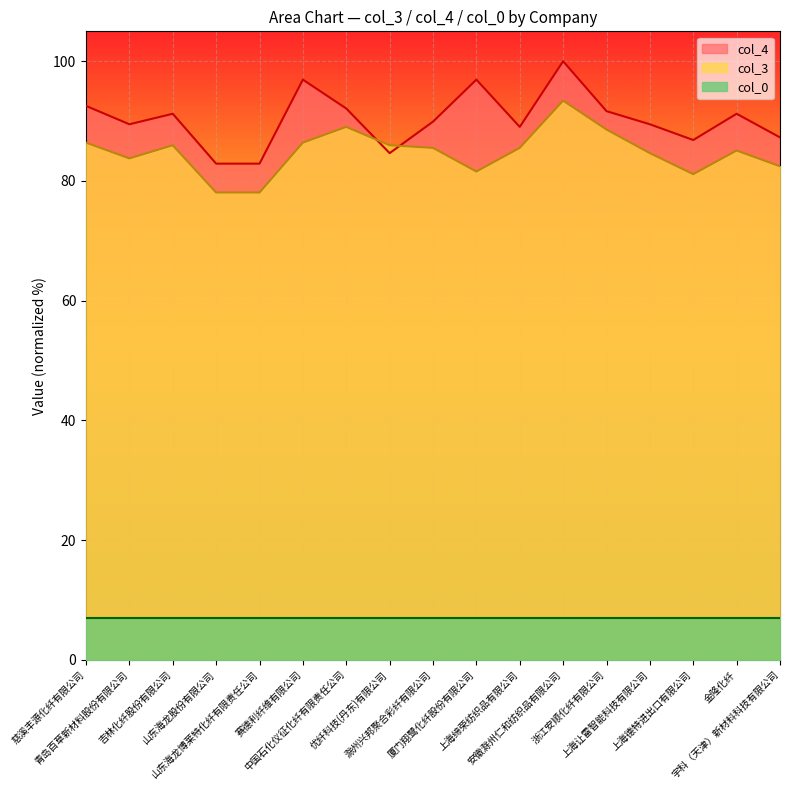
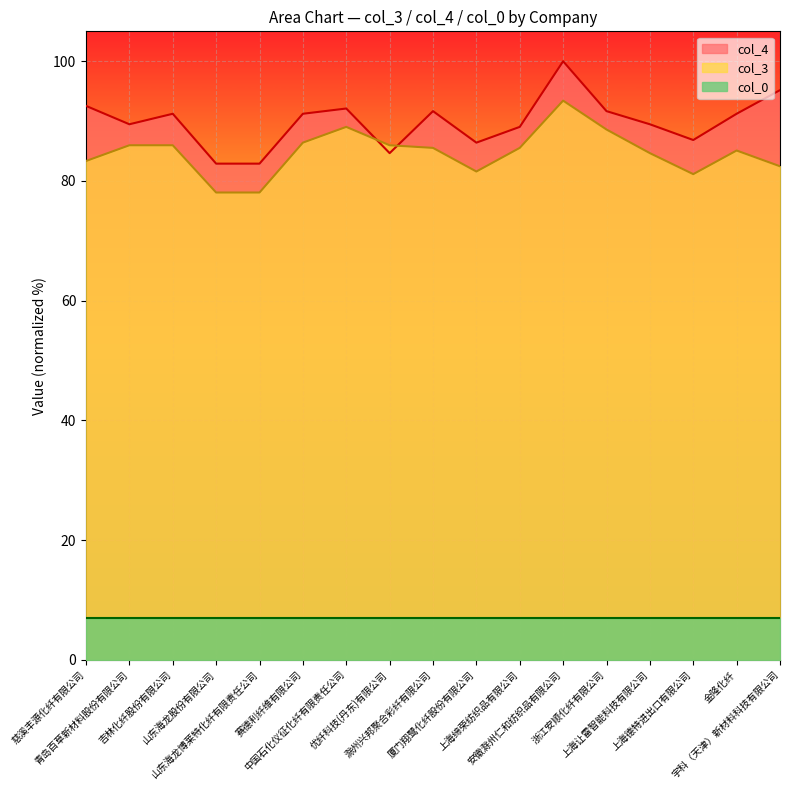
  {
    "col_4": {
      "慈溪丰源化纤有限公司": 93,
      "青岛百草新材料股份有限公司": 89,
      "吉林化纤股份有限公司": 91,
      "山东海龙股份有限公司": 83,
      "山东海龙博莱特化纤有限责任公司": 83,
-     "赛德利纤维有限公司": 97,
+     "赛德利纤维有限公司": 91,
      "中国石化仪征化纤有限责任公司": 92,
      "优纤科技(丹东)有限公司": 85,
-     "滁州兴邦聚合彩纤有限公司": 90,
-     "厦门翔鹭化纤股份有限公司": 97,
+     "滁州兴邦聚合彩纤有限公司": 92,
+     "厦门翔鹭化纤股份有限公司": 86,
      "上海缔荣纺织品有限公司": 89,
      "安徽滁州仁和纺织品有限公司": 100,
      "浙江安顺化纤有限公司": 92,
      "上海让雷智能科技有限公司": 89,
      "上海德特进出口有限公司": 87,
      "金隆化纤": 91,
-     "宇科（天津）新材料科技有限公司": 87
+     "宇科（天津）新材料科技有限公司": 95
    },
    "col_3": {
-     "慈溪丰源化纤有限公司": 86,
-     "青岛百草新材料股份有限公司": 84,
+     "慈溪丰源化纤有限公司": 83,
+     "青岛百草新材料股份有限公司": 86,
      "吉林化纤股份有限公司": 86,
      "山东海龙股份有限公司": 78,
      "山东海龙博莱特化纤有限责任公司": 78,
      "赛德利纤维有限公司": 86,
      "中国石化仪征化纤有限责任公司": 89,
      "优纤科技(丹东)有限公司": 86,
      "滁州兴邦聚合彩纤有限公司": 86,
      "厦门翔鹭化纤股份有限公司": 82,
      "上海缔荣纺织品有限公司": 86,
      "安徽滁州仁和纺织品有限公司": 93,
      "浙江安顺化纤有限公司": 89,
      "上海让雷智能科技有限公司": 85,
      "上海德特进出口有限公司": 81,
      "金隆化纤": 85,
      "宇科（天津）新材料科技有限公司": 82
    },
    "col_0": {
      "慈溪丰源化纤有限公司": 7,
      "青岛百草新材料股份有限公司": 7,
      "吉林化纤股份有限公司": 7,
      "山东海龙股份有限公司": 7,
      "山东海龙博莱特化纤有限责任公司": 7,
      "赛德利纤维有限公司": 7,
      "中国石化仪征化纤有限责任公司": 7,
      "优纤科技(丹东)有限公司": 7,
      "滁州兴邦聚合彩纤有限公司": 7,
      "厦门翔鹭化纤股份有限公司": 7,
      "上海缔荣纺织品有限公司": 7,
      "安徽滁州仁和纺织品有限公司": 7,
      "浙江安顺化纤有限公司": 7,
      "上海让雷智能科技有限公司": 7,
      "上海德特进出口有限公司": 7,
      "金隆化纤": 7,
      "宇科（天津）新材料科技有限公司": 7
    }
  }
